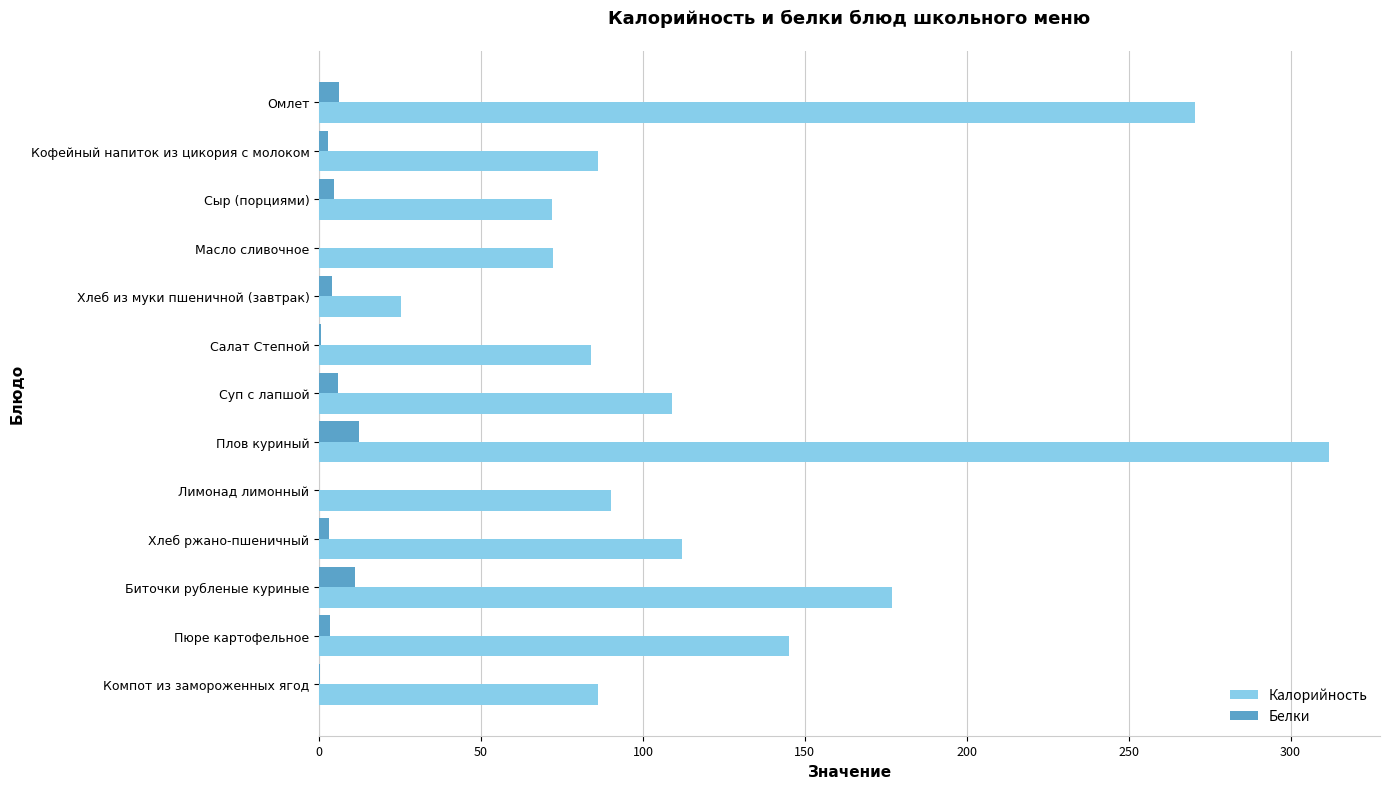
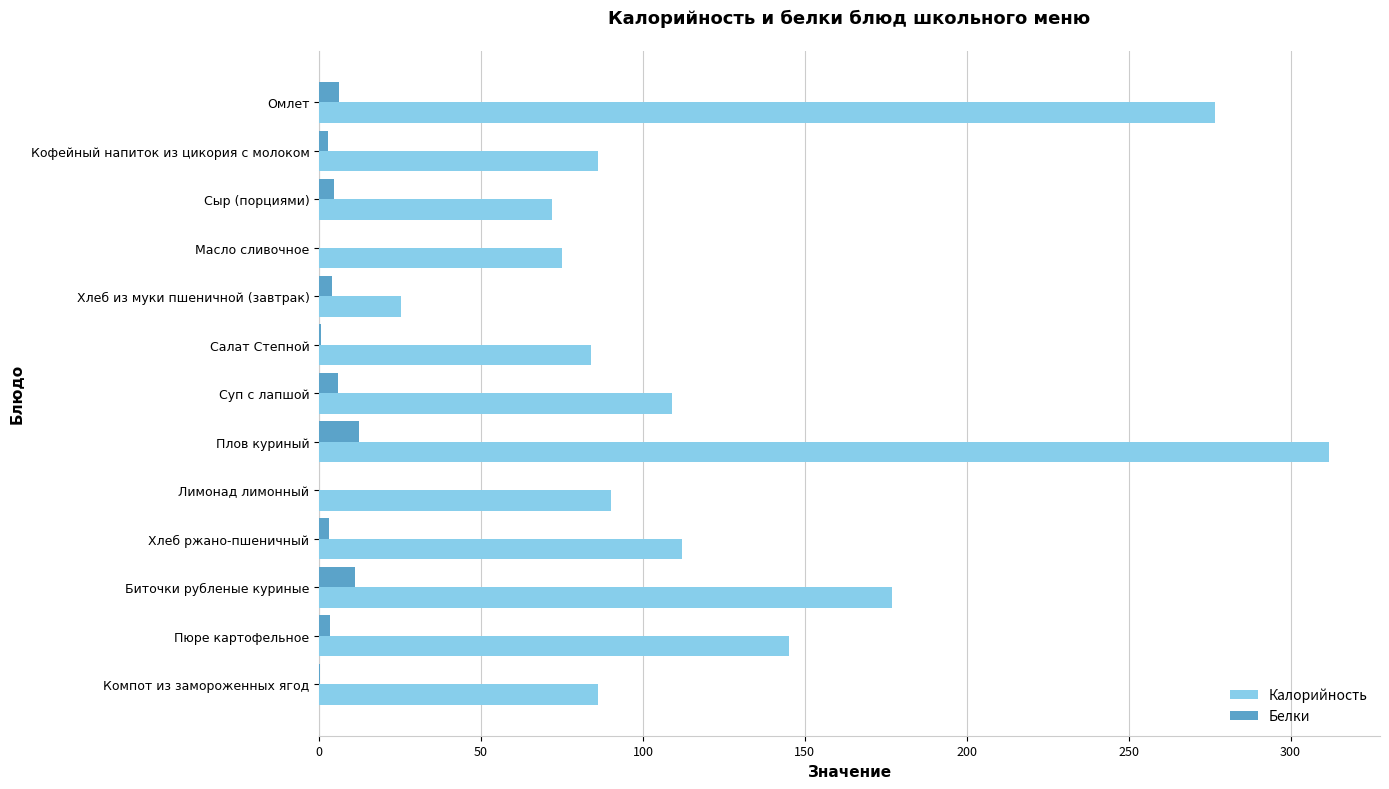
  {
    "Калорийность": {
-     "Омлет": 271,
+     "Омлет": 277,
      "Кофейный напиток из цикория с молоком": 86,
      "Сыр (порциями)": 72,
-     "Масло сливочное": 72,
+     "Масло сливочное": 75,
      "Хлеб из муки пшеничной (завтрак)": 25,
      "Салат Степной": 84,
      "Суп с лапшой": 109,
      "Плов куриный": 312,
      "Лимонад лимонный": 90,
      "Хлеб ржано-пшеничный": 112,
      "Биточки рубленые куриные": 177,
      "Пюре картофельное": 145,
      "Компот из замороженных ягод": 86
    },
    "Белки": {
      "Омлет": 6,
      "Кофейный напиток из цикория с молоком": 3,
      "Сыр (порциями)": 5,
      "Хлеб из муки пшеничной (завтрак)": 4,
      "Суп с лапшой": 6,
      "Плов куриный": 12,
      "Хлеб ржано-пшеничный": 3,
      "Биточки рубленые куриные": 11,
      "Пюре картофельное": 3
    }
  }
